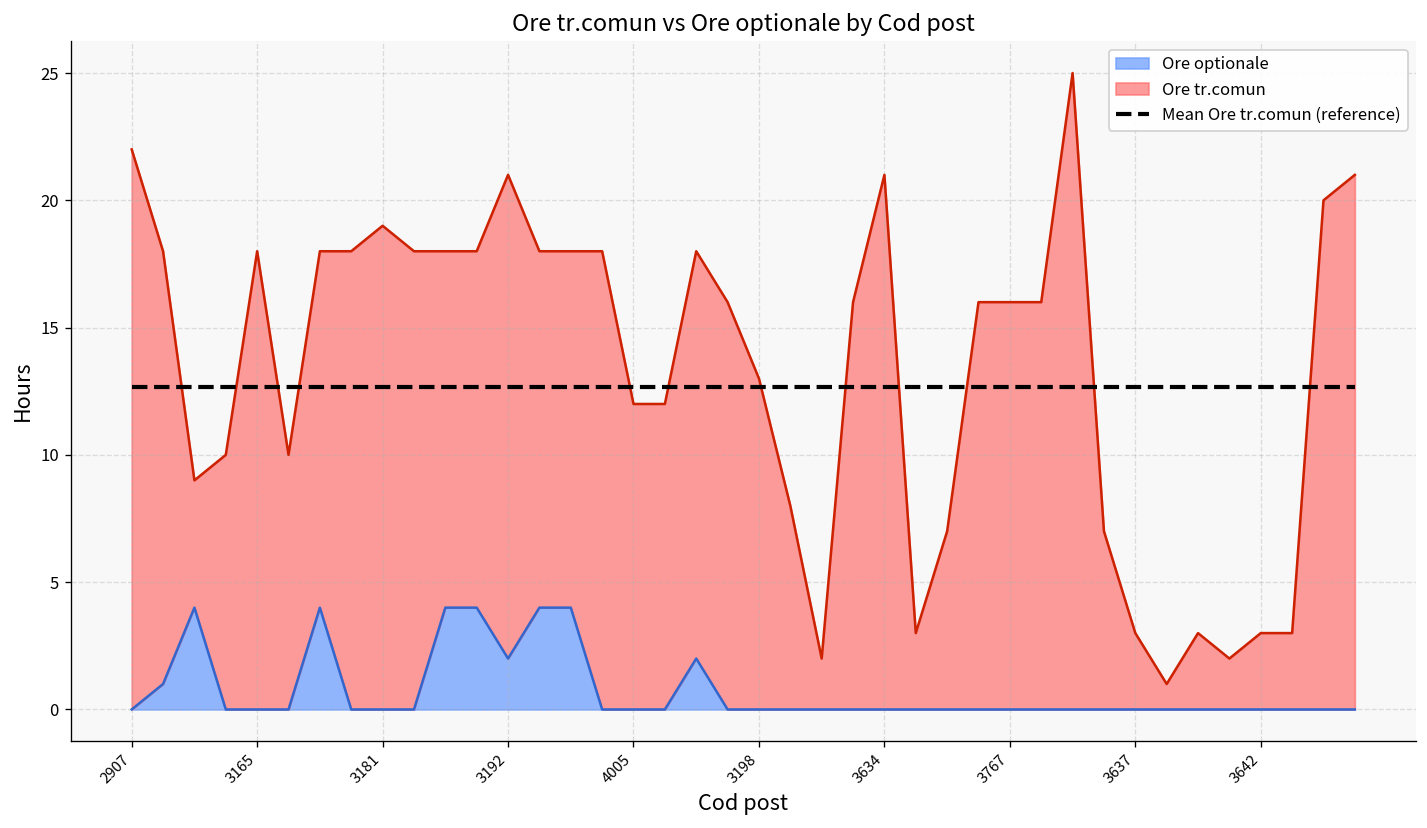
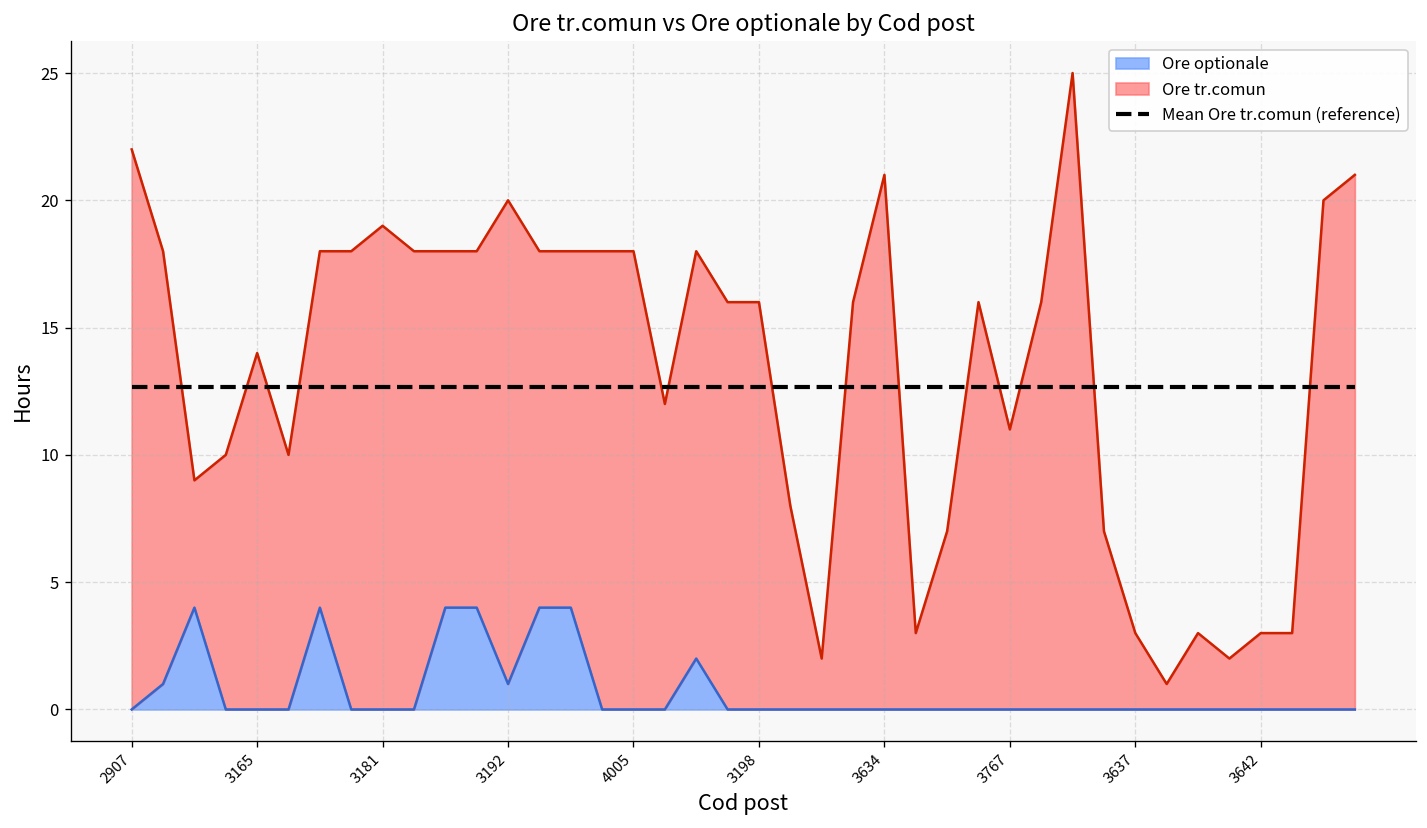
  {
    "Ore optionale": {
      "2907": 0,
      "3165": 0,
      "3181": 0,
-     "3192": 2,
+     "3192": 1,
      "4005": 0,
      "3198": 0,
      "3634": 0,
      "3767": 0,
      "3637": 0,
      "3642": 0
    },
    "Ore tr.comun": {
      "2907": 22,
-     "3165": 18,
+     "3165": 14,
      "3181": 19,
      "3192": 19,
-     "4005": 12,
-     "3198": 13,
+     "4005": 18,
+     "3198": 16,
      "3634": 21,
-     "3767": 16,
+     "3767": 11,
      "3637": 3,
      "3642": 3
    },
    "Mean Ore tr.comun (reference)": {
      "2907": 12.7,
      "3165": 12.7,
      "3181": 12.7,
      "3192": 12.7,
      "4005": 12.7,
      "3198": 12.7,
      "3634": 12.7,
      "3767": 12.7,
      "3637": 12.7,
      "3642": 12.7
    }
  }
